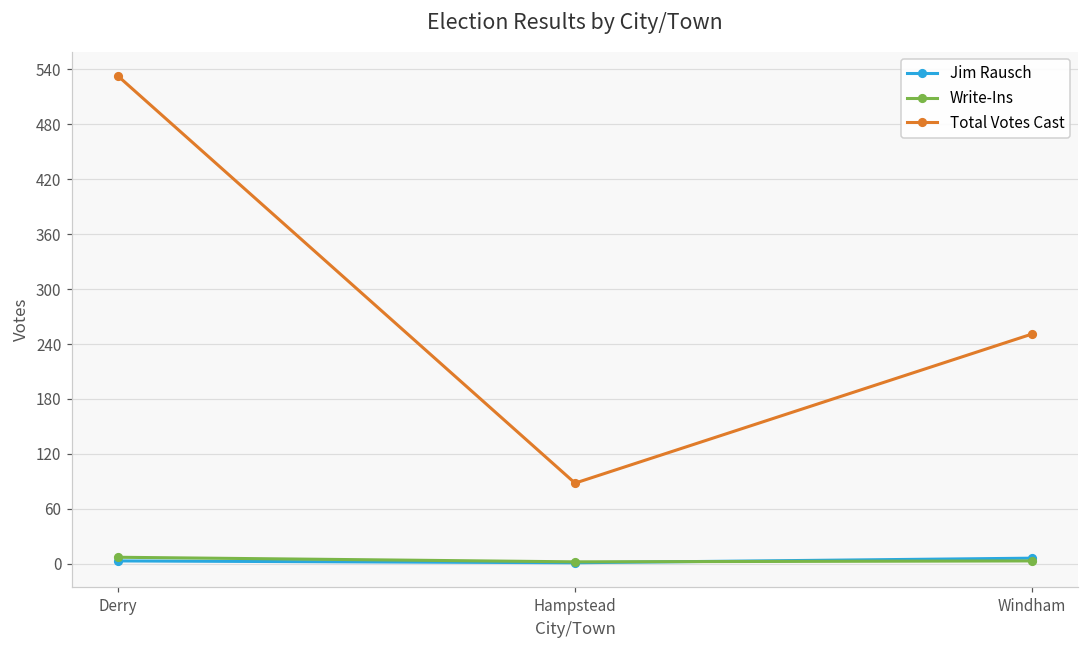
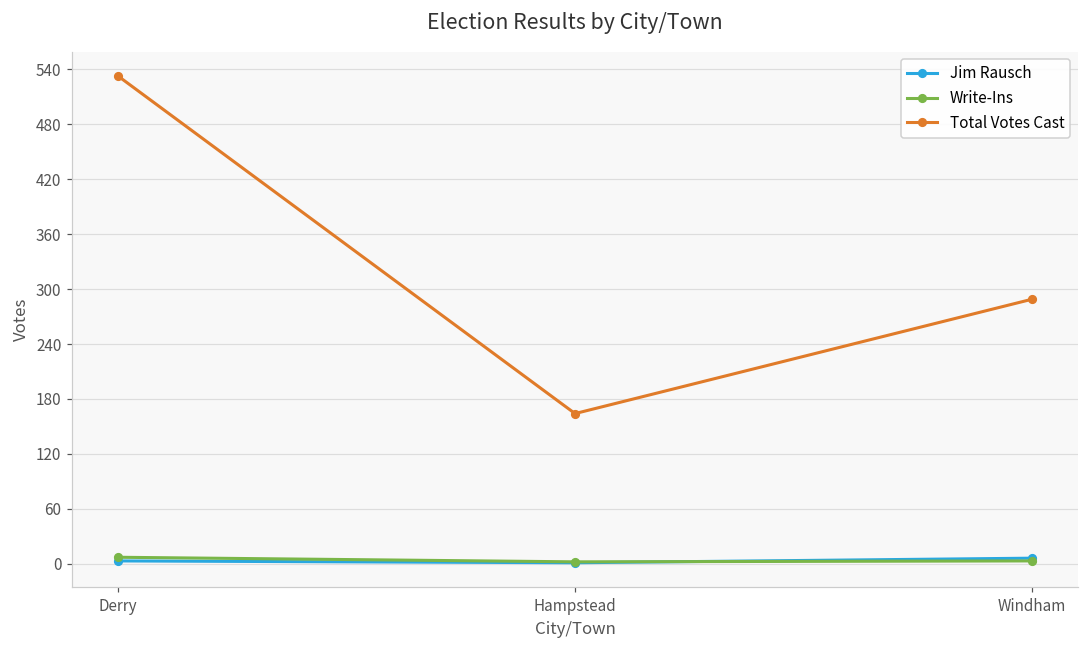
  {
    "Jim Rausch": {
      "Derry": 0
    },
    "Write-Ins": {
      "Derry": 10
    },
    "Total Votes Cast": {
      "Derry": 530,
-     "Hampstead": 90,
-     "Windham": 250
+     "Hampstead": 160,
+     "Windham": 290
    }
  }
